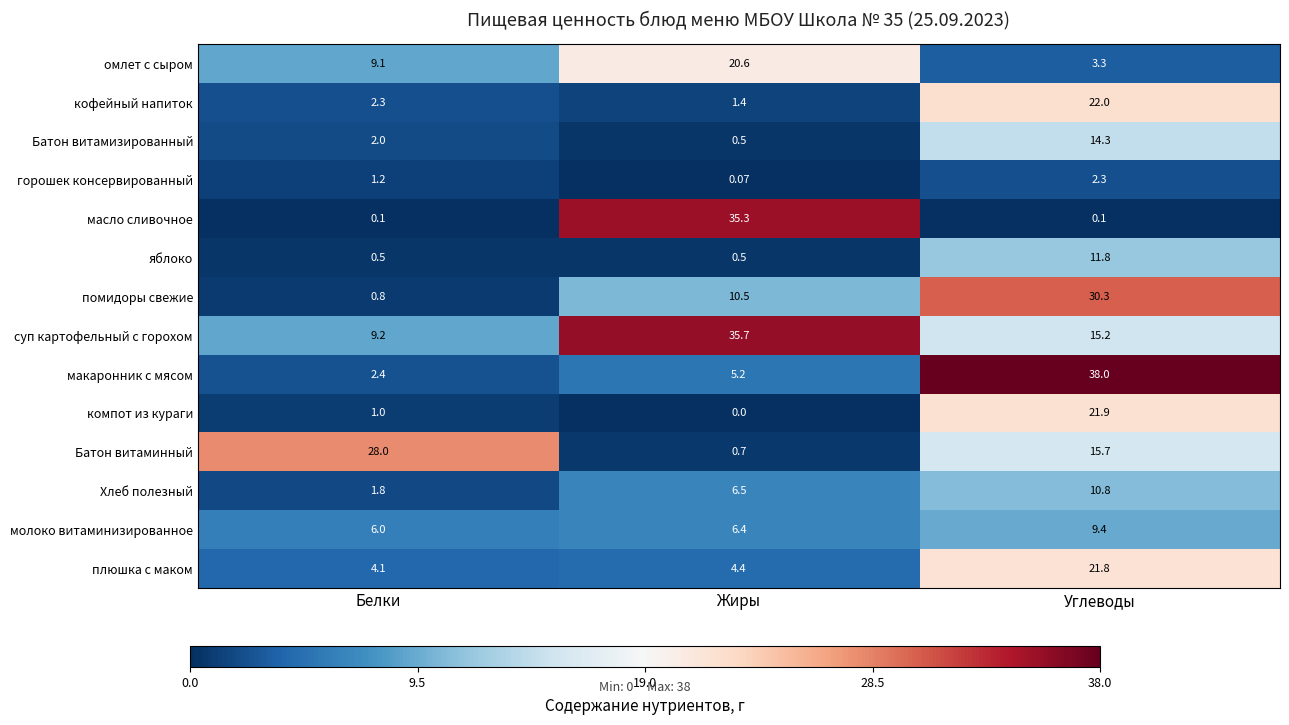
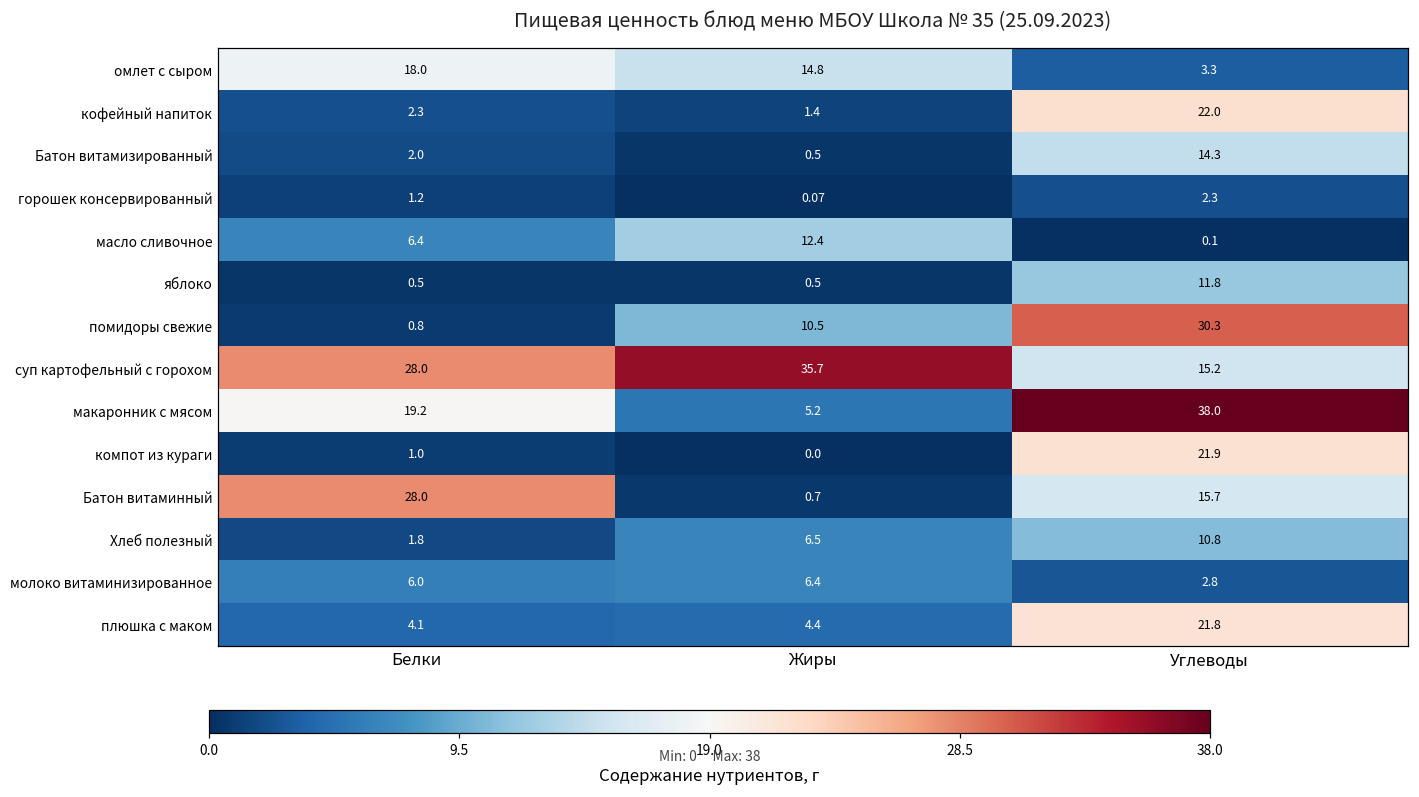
  {
    "омлет с сыром": {
-     "Белки": 9.1,
-     "Жиры": 20.6,
+     "Белки": 18.0,
+     "Жиры": 14.8,
      "Углеводы": 3.3
    },
    "кофейный напиток": {
      "Белки": 2.3,
      "Жиры": 1.4,
      "Углеводы": 22.0
    },
    "Батон витамизированный": {
      "Белки": 2.0,
      "Жиры": 0.5,
      "Углеводы": 14.3
    },
    "горошек консервированный": {
      "Белки": 1.2,
      "Жиры": 0.07,
      "Углеводы": 2.3
    },
    "масло сливочное": {
-     "Белки": 0.1,
-     "Жиры": 35.3,
+     "Белки": 6.4,
+     "Жиры": 12.4,
      "Углеводы": 0.1
    },
    "яблоко": {
      "Белки": 0.5,
      "Жиры": 0.5,
      "Углеводы": 11.8
    },
    "помидоры свежие": {
      "Белки": 0.8,
      "Жиры": 10.5,
      "Углеводы": 30.3
    },
    "суп картофельный с горохом": {
-     "Белки": 9.2,
+     "Белки": 28.0,
      "Жиры": 35.7,
      "Углеводы": 15.2
    },
    "макаронник с мясом": {
-     "Белки": 2.4,
+     "Белки": 19.2,
      "Жиры": 5.2,
      "Углеводы": 38.0
    },
    "компот из кураги": {
      "Белки": 1.0,
      "Жиры": 0.0,
      "Углеводы": 21.9
    },
    "Батон витаминный": {
      "Белки": 28.0,
      "Жиры": 0.7,
      "Углеводы": 15.7
    },
    "Хлеб полезный": {
      "Белки": 1.8,
      "Жиры": 6.5,
      "Углеводы": 10.8
    },
    "молоко витаминизированное": {
      "Белки": 6.0,
      "Жиры": 6.4,
-     "Углеводы": 9.4
+     "Углеводы": 2.8
    },
    "плюшка с маком": {
      "Белки": 4.1,
      "Жиры": 4.4,
      "Углеводы": 21.8
    }
  }
